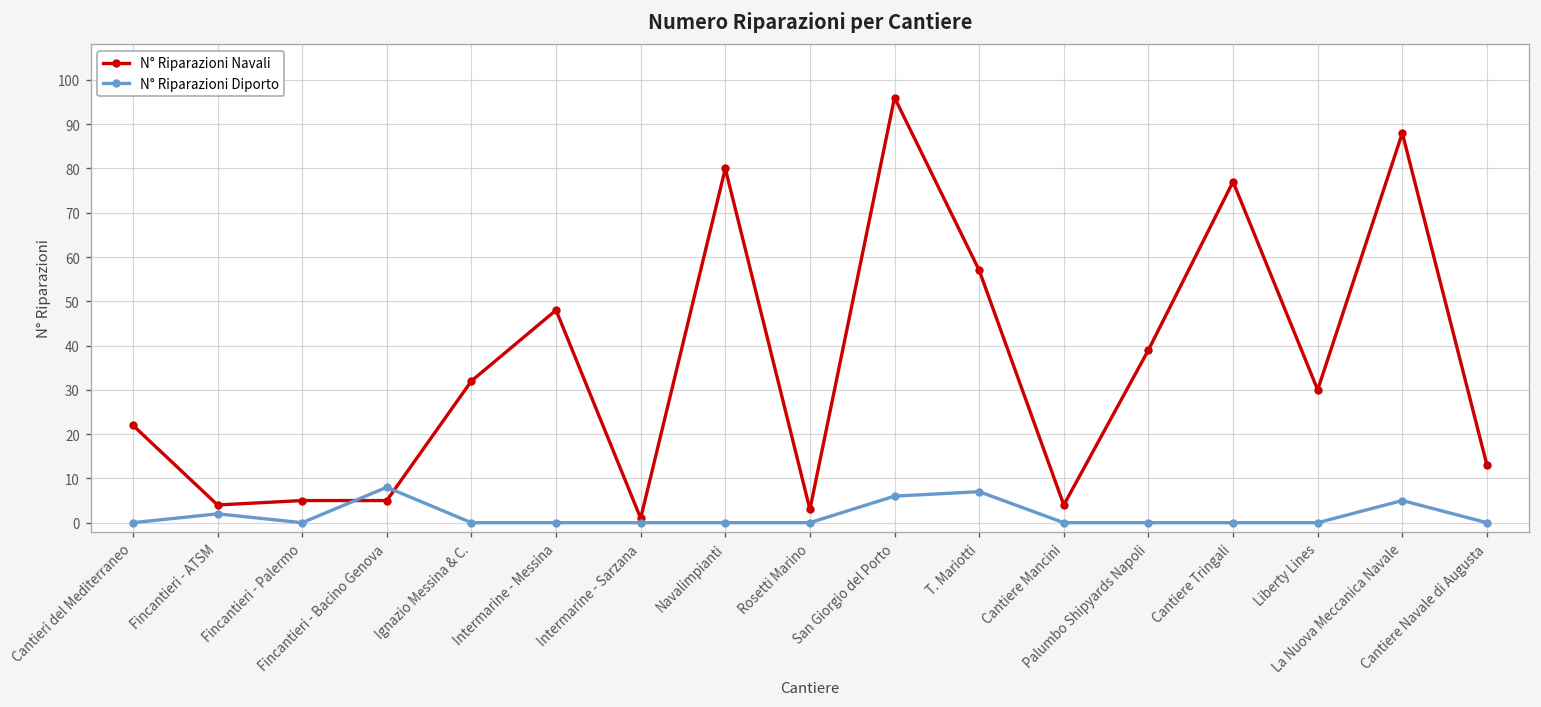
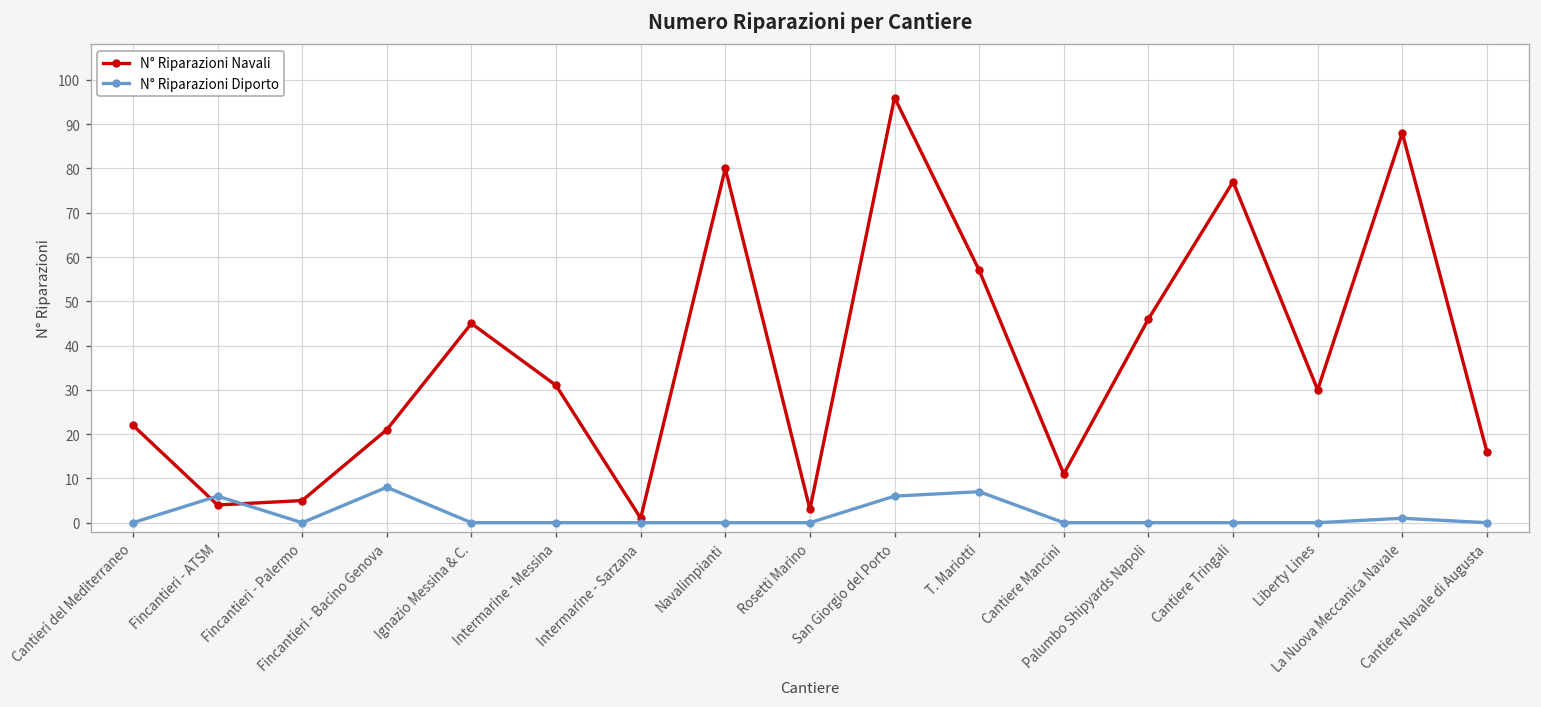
  {
    "N° Riparazioni Navali": {
      "Cantieri del Mediterraneo": 22,
      "Fincantieri - ATSM": 4,
      "Fincantieri - Palermo": 5,
-     "Fincantieri - Bacino Genova": 5,
-     "Ignazio Messina & C.": 32,
-     "Intermarine - Messina": 48,
+     "Fincantieri - Bacino Genova": 21,
+     "Ignazio Messina & C.": 45,
+     "Intermarine - Messina": 31,
      "Intermarine - Sarzana": 1,
      "Navalimpianti": 80,
      "Rosetti Marino": 3,
      "San Giorgio del Porto": 96,
      "T. Mariotti": 57,
-     "Cantiere Mancini": 4,
-     "Palumbo Shipyards Napoli": 39,
+     "Cantiere Mancini": 11,
+     "Palumbo Shipyards Napoli": 46,
      "Cantiere Tringali": 77,
      "Liberty Lines": 30,
      "La Nuova Meccanica Navale": 88,
-     "Cantiere Navale di Augusta": 13
+     "Cantiere Navale di Augusta": 16
    },
    "N° Riparazioni Diporto": {
      "Cantieri del Mediterraneo": 0,
-     "Fincantieri - ATSM": 2,
+     "Fincantieri - ATSM": 6,
      "Fincantieri - Palermo": 0,
      "Fincantieri - Bacino Genova": 8,
      "Ignazio Messina & C.": 0,
      "Intermarine - Messina": 0,
      "Intermarine - Sarzana": 0,
      "Navalimpianti": 0,
      "Rosetti Marino": 0,
      "San Giorgio del Porto": 6,
      "T. Mariotti": 7,
      "Cantiere Mancini": 0,
      "Palumbo Shipyards Napoli": 0,
      "Cantiere Tringali": 0,
      "Liberty Lines": 0,
-     "La Nuova Meccanica Navale": 5,
+     "La Nuova Meccanica Navale": 1,
      "Cantiere Navale di Augusta": 0
    }
  }
